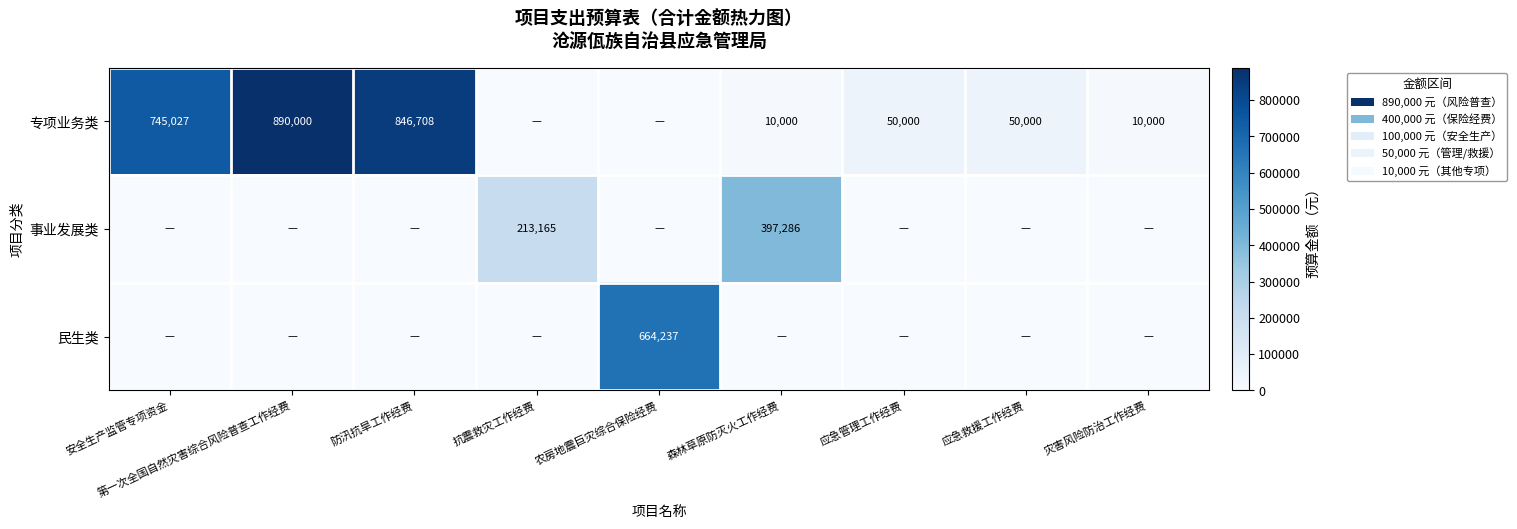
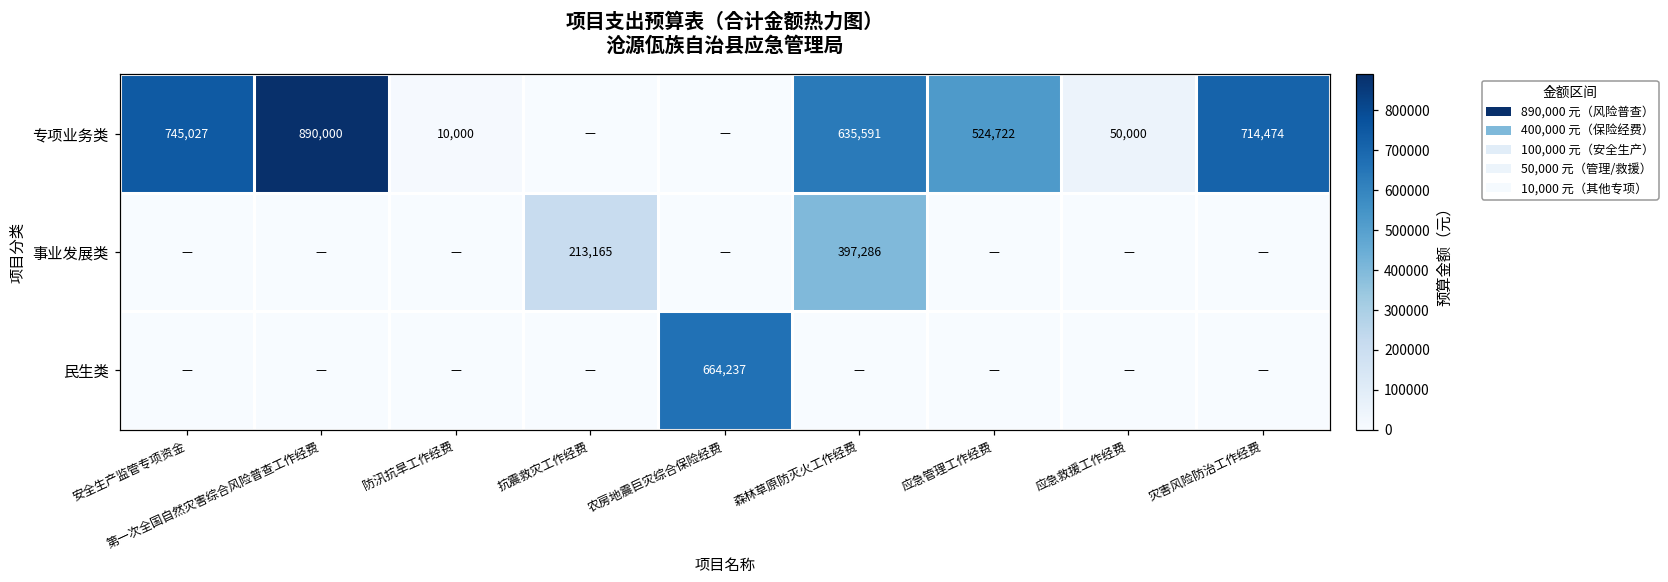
  {
    "专项业务类": {
      "安全生产监管专项资金": "745,027",
      "第一次全国自然灾害综合风险普查工作经费": "890,000",
-     "防汛抗旱工作经费": "846,708",
-     "森林草原防灭火工作经费": "10,000",
-     "应急管理工作经费": "50,000",
+     "防汛抗旱工作经费": "10,000",
+     "森林草原防灭火工作经费": "635,591",
+     "应急管理工作经费": "524,722",
      "应急救援工作经费": "50,000",
-     "灾害风险防治工作经费": "10,000"
+     "灾害风险防治工作经费": "714,474"
    },
    "事业发展类": {
      "抗震救灾工作经费": "213,165",
      "森林草原防灭火工作经费": "397,286"
    },
    "民生类": {
      "农房地震巨灾综合保险经费": "664,237"
    }
  }
